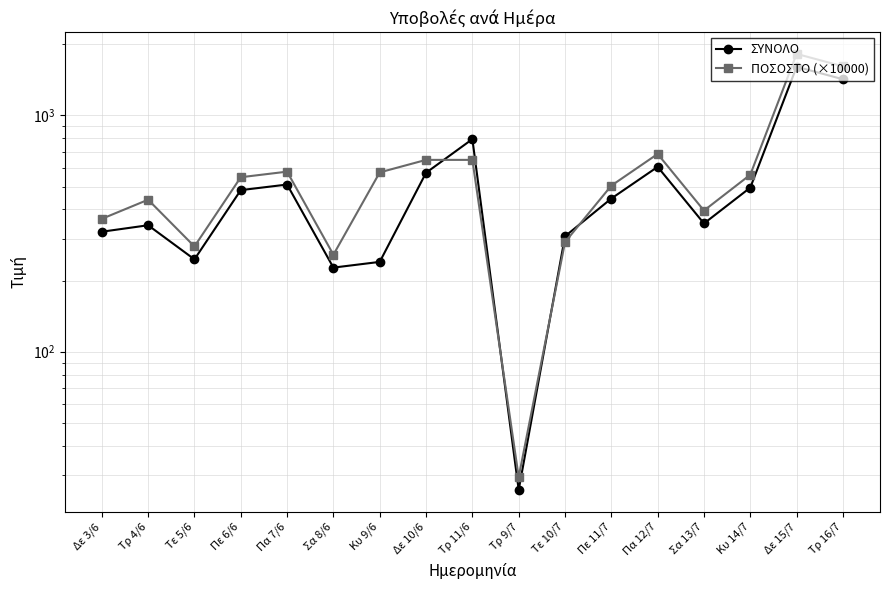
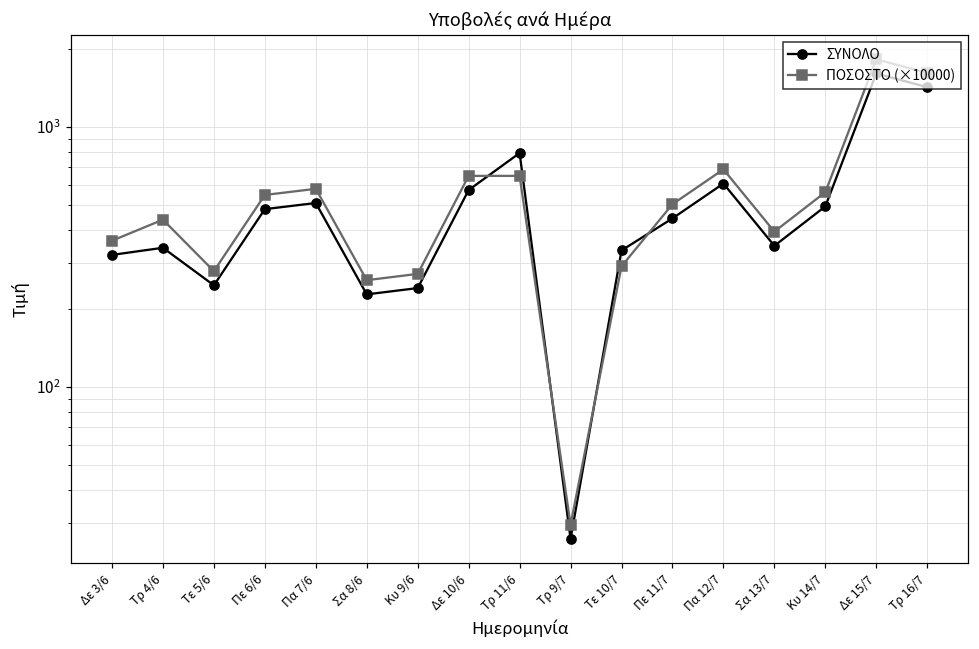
  {
    "ΣΥΝΟΛΟ": {
      "Δε 3/6": 320,
      "Τρ 4/6": 340,
      "Τε 5/6": 250,
      "Πε 6/6": 480,
      "Πα 7/6": 510,
      "Σα 8/6": 230,
      "Κυ 9/6": 240,
      "Δε 10/6": 570,
      "Τρ 11/6": 790,
      "Τρ 9/7": 26,
-     "Τε 10/7": 310,
+     "Τε 10/7": 340,
      "Πε 11/7": 450,
      "Πα 12/7": 610,
      "Σα 13/7": 350,
      "Κυ 14/7": 500
    },
    "ΠΟΣΟΣΤΟ (×10000)": {
      "Δε 3/6": 370,
      "Τρ 4/6": 440,
      "Τε 5/6": 280,
      "Πε 6/6": 550,
      "Πα 7/6": 580,
      "Σα 8/6": 260,
-     "Κυ 9/6": 570,
+     "Κυ 9/6": 270,
      "Δε 10/6": 650,
      "Τρ 11/6": 650,
      "Τρ 9/7": 29,
      "Τε 10/7": 290,
      "Πε 11/7": 500,
      "Πα 12/7": 690,
      "Σα 13/7": 400,
      "Κυ 14/7": 560
    }
  }
